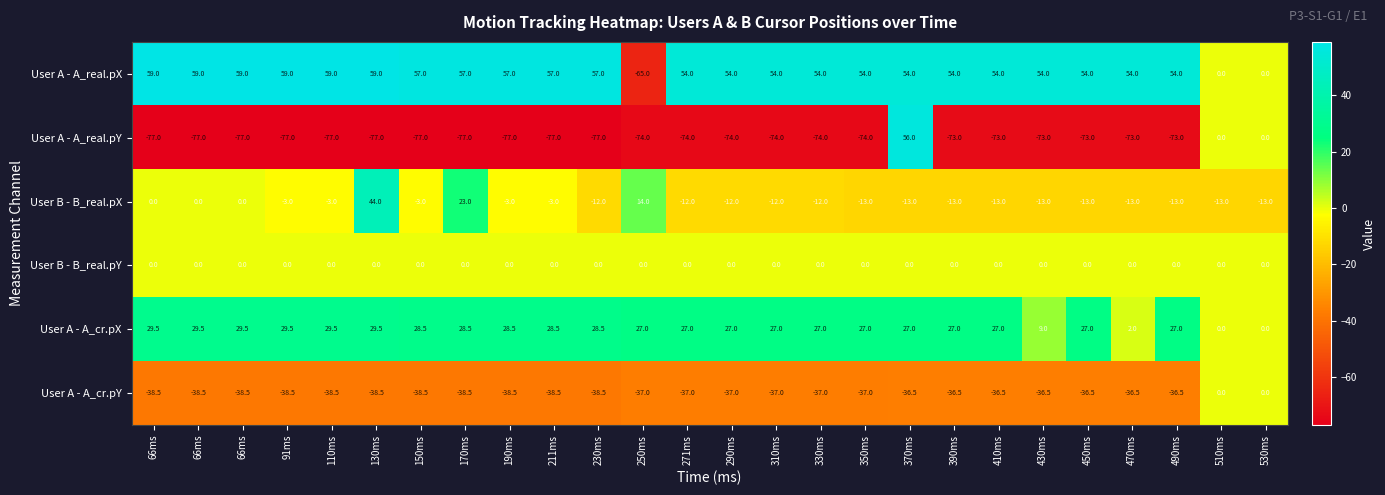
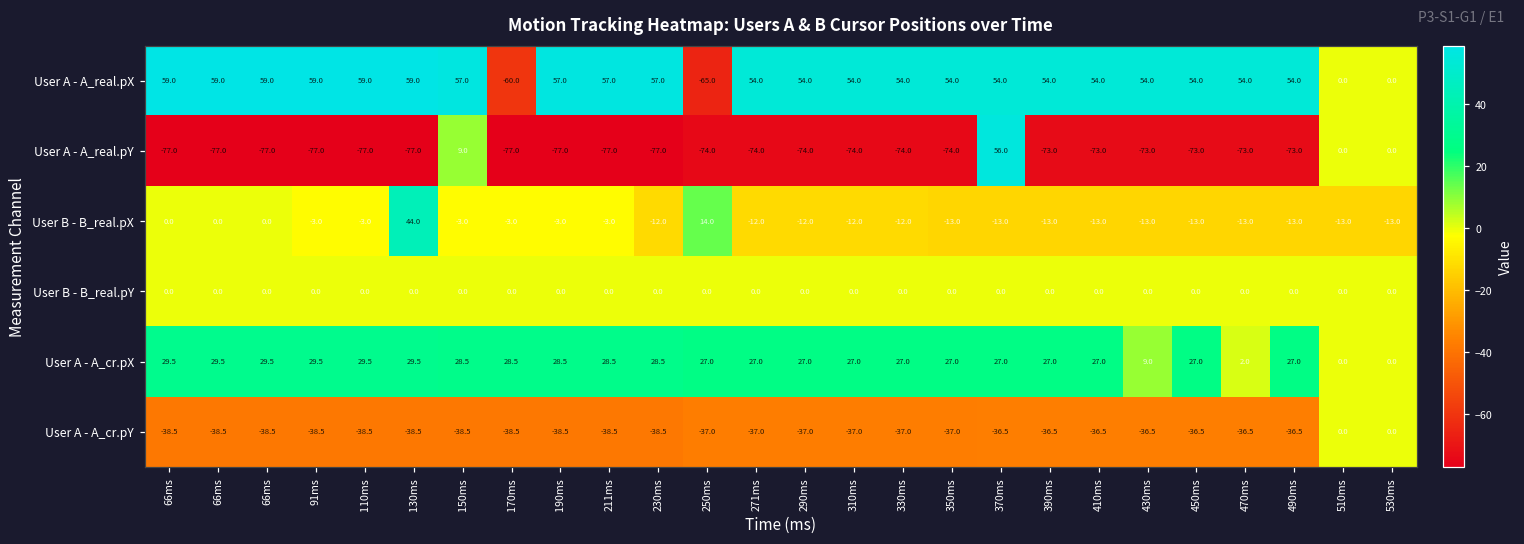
  {
    "User A - A_real.pX": {
      "91ms": 59.0,
      "110ms": 59.0,
      "130ms": 59.0,
      "150ms": 57.0,
-     "170ms": 57.0,
+     "170ms": -60.0,
      "190ms": 57.0,
      "211ms": 57.0,
      "230ms": 57.0,
      "250ms": -65.0,
      "271ms": 54.0,
      "290ms": 54.0,
      "310ms": 54.0,
      "330ms": 54.0,
      "350ms": 54.0,
      "370ms": 54.0,
      "390ms": 54.0,
      "410ms": 54.0,
      "430ms": 54.0,
      "450ms": 54.0,
      "470ms": 54.0,
      "490ms": 54.0,
      "510ms": 0.0,
      "530ms": 0.0
    },
    "User A - A_real.pY": {
      "91ms": -77.0,
      "110ms": -77.0,
      "130ms": -77.0,
-     "150ms": -77.0,
+     "150ms": 9.0,
      "170ms": -77.0,
      "190ms": -77.0,
      "211ms": -77.0,
      "230ms": -77.0,
      "250ms": -74.0,
      "271ms": -74.0,
      "290ms": -74.0,
      "310ms": -74.0,
      "330ms": -74.0,
      "350ms": -74.0,
      "370ms": 56.0,
      "390ms": -73.0,
      "410ms": -73.0,
      "430ms": -73.0,
      "450ms": -73.0,
      "470ms": -73.0,
      "490ms": -73.0,
      "510ms": 0.0,
      "530ms": 0.0
    },
    "User B - B_real.pX": {
      "91ms": -3.0,
      "110ms": -3.0,
      "130ms": 44.0,
      "150ms": -3.0,
-     "170ms": 23.0,
+     "170ms": -3.0,
      "190ms": -3.0,
      "211ms": -3.0,
      "230ms": -12.0,
      "250ms": 14.0,
      "271ms": -12.0,
      "290ms": -12.0,
      "310ms": -12.0,
      "330ms": -12.0,
      "350ms": -13.0,
      "370ms": -13.0,
      "390ms": -13.0,
      "410ms": -13.0,
      "430ms": -13.0,
      "450ms": -13.0,
      "470ms": -13.0,
      "490ms": -13.0,
      "510ms": -13.0,
      "530ms": -13.0
    },
    "User B - B_real.pY": {
      "91ms": 0.0,
      "110ms": 0.0,
      "130ms": 0.0,
      "150ms": 0.0,
      "170ms": 0.0,
      "190ms": 0.0,
      "211ms": 0.0,
      "230ms": 0.0,
      "250ms": 0.0,
      "271ms": 0.0,
      "290ms": 0.0,
      "310ms": 0.0,
      "330ms": 0.0,
      "350ms": 0.0,
      "370ms": 0.0,
      "390ms": 0.0,
      "410ms": 0.0,
      "430ms": 0.0,
      "450ms": 0.0,
      "470ms": 0.0,
      "490ms": 0.0,
      "510ms": 0.0,
      "530ms": 0.0
    },
    "User A - A_cr.pX": {
      "91ms": 29.5,
      "110ms": 29.5,
      "130ms": 29.5,
      "150ms": 28.5,
      "170ms": 28.5,
      "190ms": 28.5,
      "211ms": 28.5,
      "230ms": 28.5,
      "250ms": 27.0,
      "271ms": 27.0,
      "290ms": 27.0,
      "310ms": 27.0,
      "330ms": 27.0,
      "350ms": 27.0,
      "370ms": 27.0,
      "390ms": 27.0,
      "410ms": 27.0,
      "430ms": 9.0,
      "450ms": 27.0,
      "470ms": 2.0,
      "490ms": 27.0,
      "510ms": 0.0,
      "530ms": 0.0
    },
    "User A - A_cr.pY": {
      "91ms": -38.5,
      "110ms": -38.5,
      "130ms": -38.5,
      "150ms": -38.5,
      "170ms": -38.5,
      "190ms": -38.5,
      "211ms": -38.5,
      "230ms": -38.5,
      "250ms": -37.0,
      "271ms": -37.0,
      "290ms": -37.0,
      "310ms": -37.0,
      "330ms": -37.0,
      "350ms": -37.0,
      "370ms": -36.5,
      "390ms": -36.5,
      "410ms": -36.5,
      "430ms": -36.5,
      "450ms": -36.5,
      "470ms": -36.5,
      "490ms": -36.5,
      "510ms": 0.0,
      "530ms": 0.0
    }
  }
